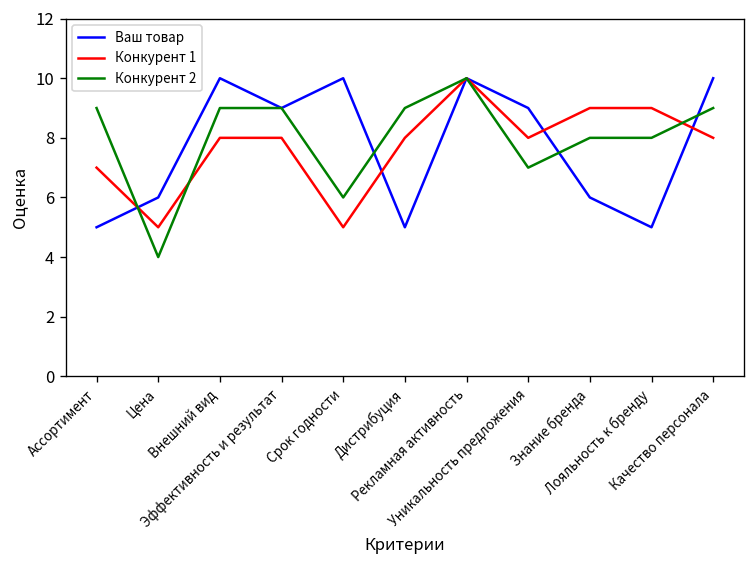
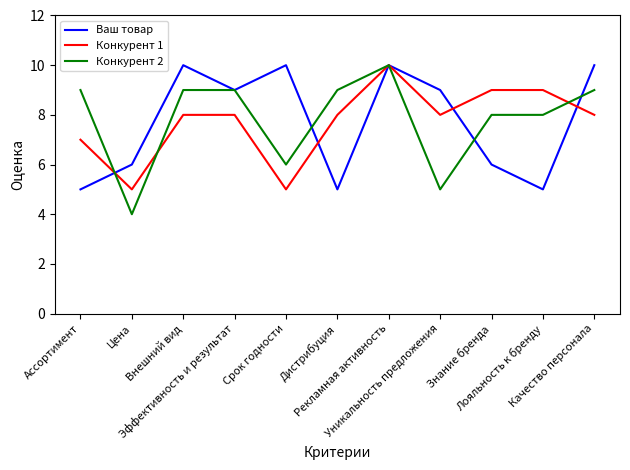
  {
    "Ваш товар": {
      "Ассортимент": 5,
      "Цена": 6,
      "Внешний вид": 10,
      "Срок годности": 10,
      "Дистрибуция": 5,
      "Уникальность предложения": 9,
      "Знание бренда": 6,
      "Лояльность к бренду": 5,
      "Качество персонала": 10
    },
    "Конкурент 1": {
      "Ассортимент": 7,
      "Цена": 5,
      "Внешний вид": 8,
      "Эффективность и результат": 8,
      "Срок годности": 5,
      "Дистрибуция": 8,
      "Уникальность предложения": 8,
      "Знание бренда": 9,
      "Лояльность к бренду": 9,
      "Качество персонала": 8
    },
    "Конкурент 2": {
      "Ассортимент": 9,
      "Цена": 4,
      "Внешний вид": 9,
      "Срок годности": 6,
      "Дистрибуция": 9,
-     "Уникальность предложения": 7,
+     "Уникальность предложения": 5,
      "Знание бренда": 8,
      "Лояльность к бренду": 8,
      "Качество персонала": 9
    }
  }
